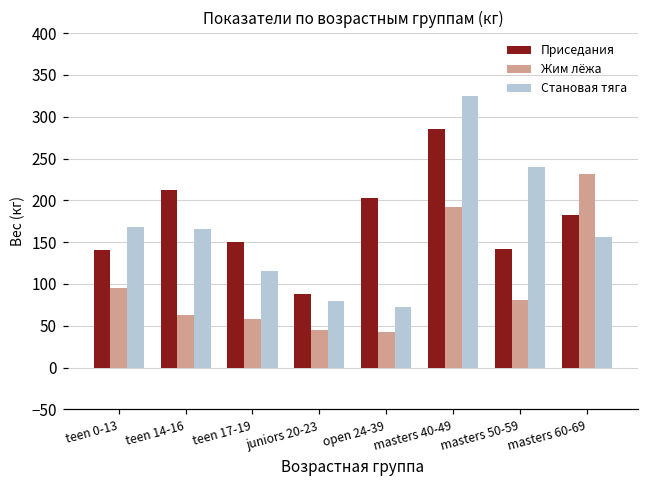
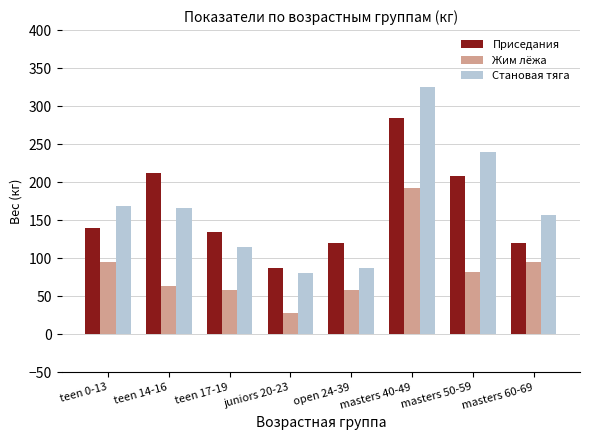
  {
    "Приседания": {
      "teen 0-13": 140,
      "teen 14-16": 210,
-     "teen 17-19": 150,
+     "teen 17-19": 130,
      "juniors 20-23": 90,
-     "open 24-39": 200,
+     "open 24-39": 120,
      "masters 40-49": 290,
-     "masters 50-59": 140,
-     "masters 60-69": 180
+     "masters 50-59": 210,
+     "masters 60-69": 120
    },
    "Жим лёжа": {
      "teen 0-13": 100,
      "teen 14-16": 60,
      "teen 17-19": 60,
-     "juniors 20-23": 50,
-     "open 24-39": 40,
+     "juniors 20-23": 30,
+     "open 24-39": 60,
      "masters 40-49": 190,
      "masters 50-59": 80,
-     "masters 60-69": 230
+     "masters 60-69": 100
    },
    "Становая тяга": {
      "teen 0-13": 170,
      "teen 14-16": 170,
      "teen 17-19": 120,
      "juniors 20-23": 80,
-     "open 24-39": 70,
+     "open 24-39": 90,
      "masters 40-49": 330,
      "masters 50-59": 240,
      "masters 60-69": 160
    }
  }
